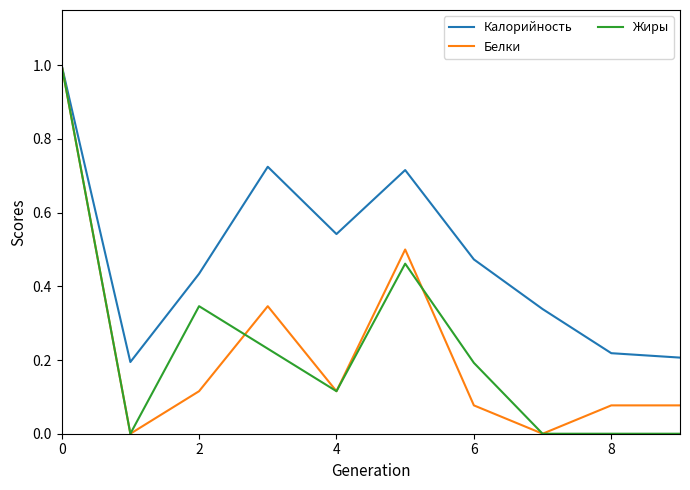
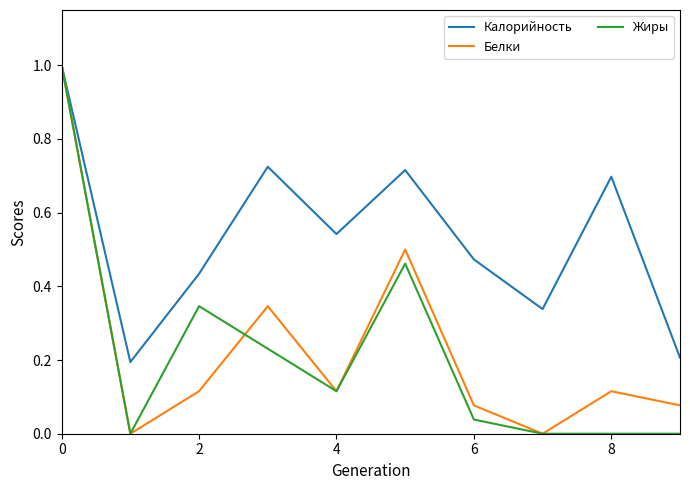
  {
    "Калорийность": {
      "2": 0.43,
      "4": 0.54,
      "6": 0.47,
-     "8": 0.22
+     "8": 0.70
    },
    "Белки": {
      "2": 0.12,
      "6": 0.08,
-     "8": 0.08
+     "8": 0.12
    },
    "Жиры": {
      "2": 0.35,
-     "6": 0.19,
+     "6": 0.04,
      "8": 0.00
    }
  }
